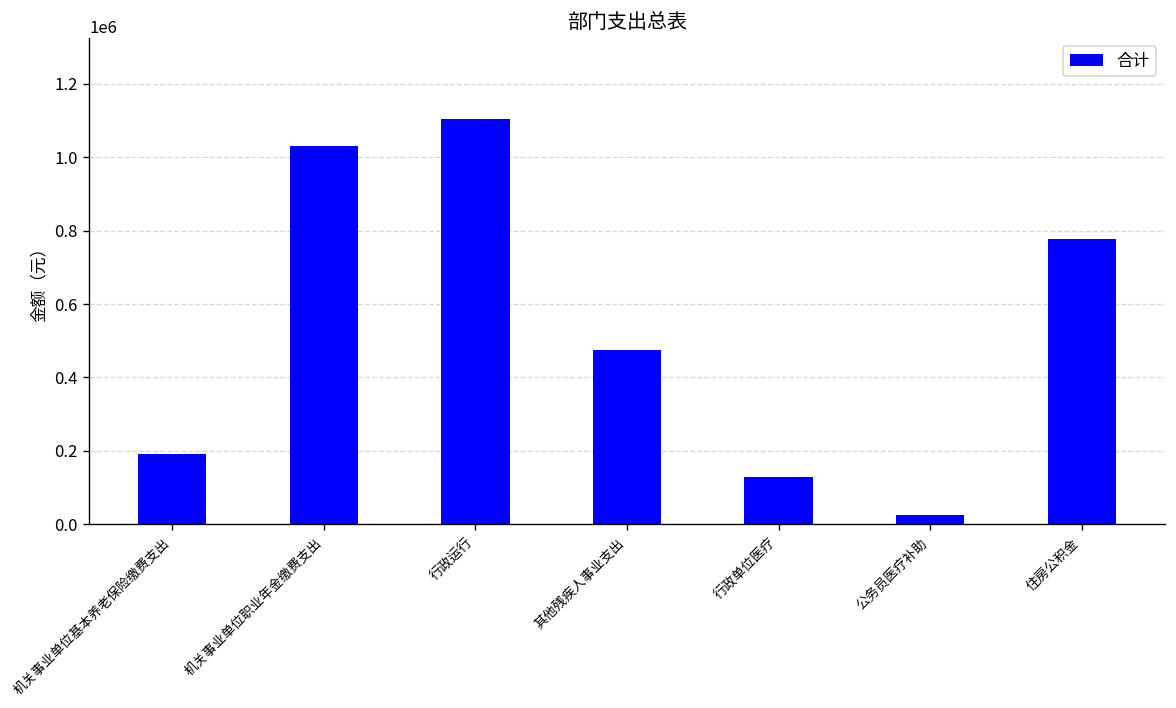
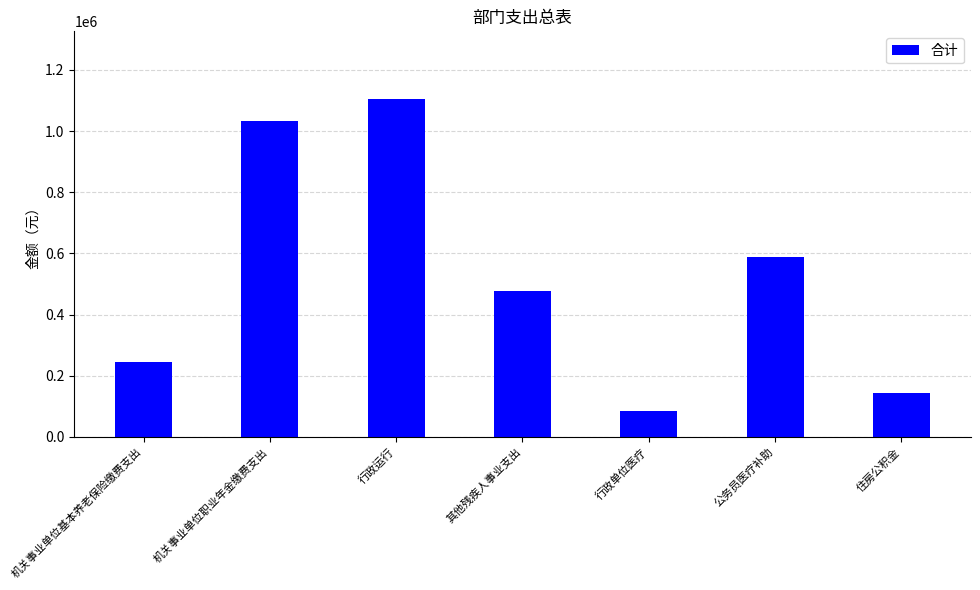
  {
-   "机关事业单位基本养老保险缴费支出": 190000,
+   "机关事业单位基本养老保险缴费支出": 240000,
    "机关事业单位职业年金缴费支出": 1030000,
    "行政运行": 1110000,
    "其他残疾人事业支出": 480000,
-   "行政单位医疗": 130000,
-   "公务员医疗补助": 30000,
-   "住房公积金": 780000
+   "行政单位医疗": 80000,
+   "公务员医疗补助": 590000,
+   "住房公积金": 140000
  }
